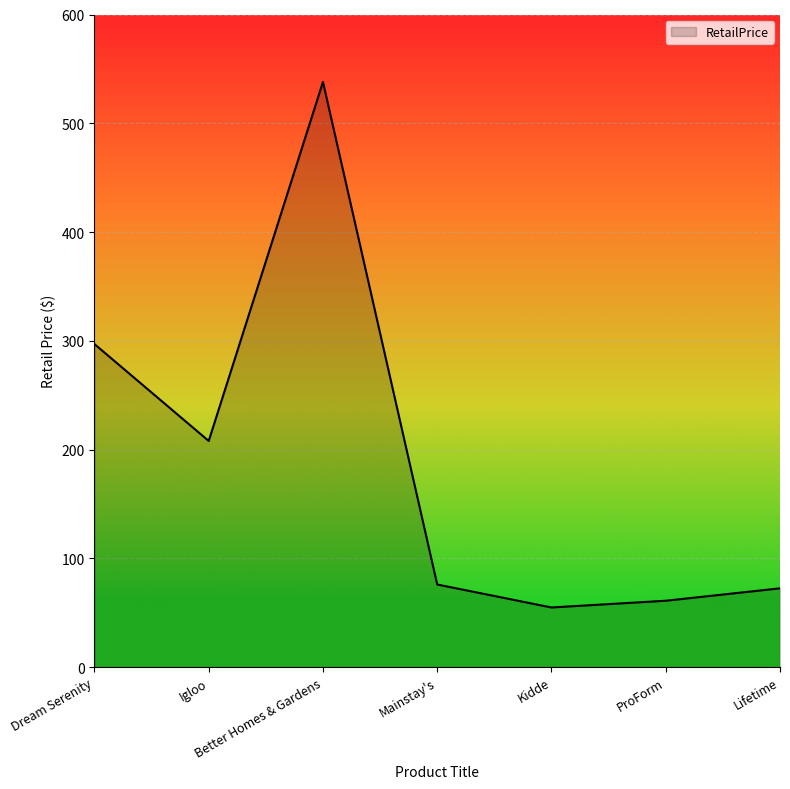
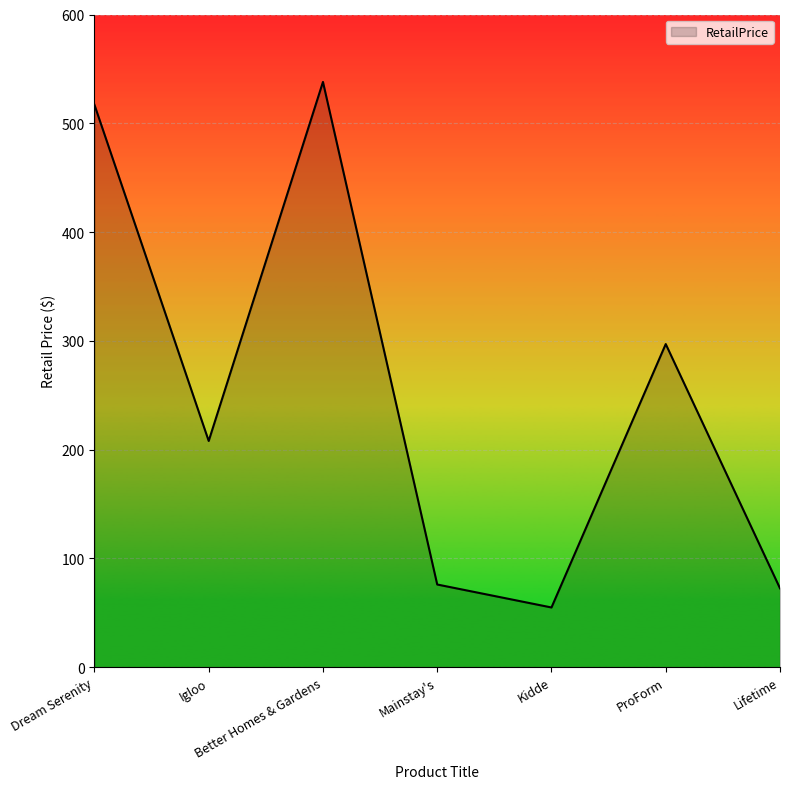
  {
-   "Dream Serenity": 297,
+   "Dream Serenity": 517,
    "Igloo": 208,
    "Better Homes & Gardens": 538,
    "Mainstay's": 76,
    "Kidde": 55,
-   "ProForm": 61,
+   "ProForm": 297,
    "Lifetime": 72
  }
